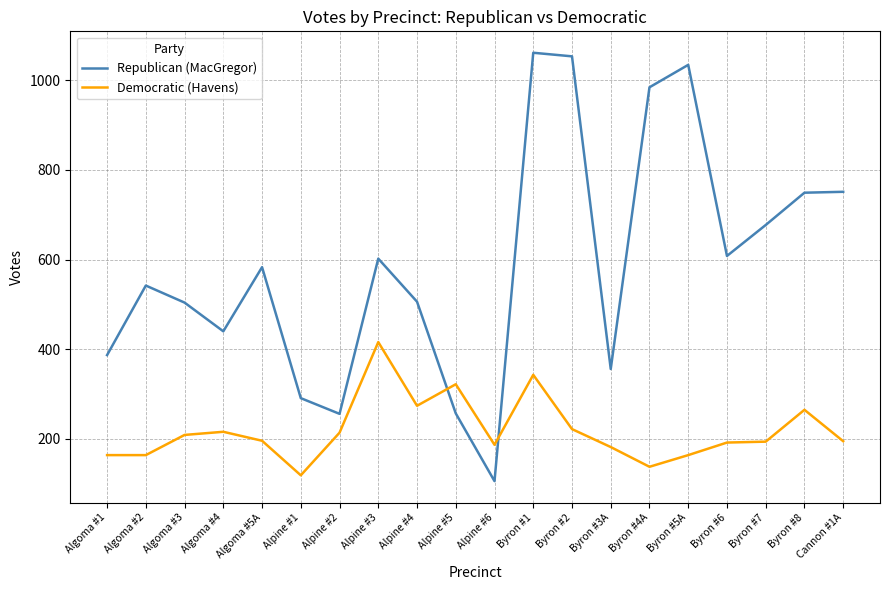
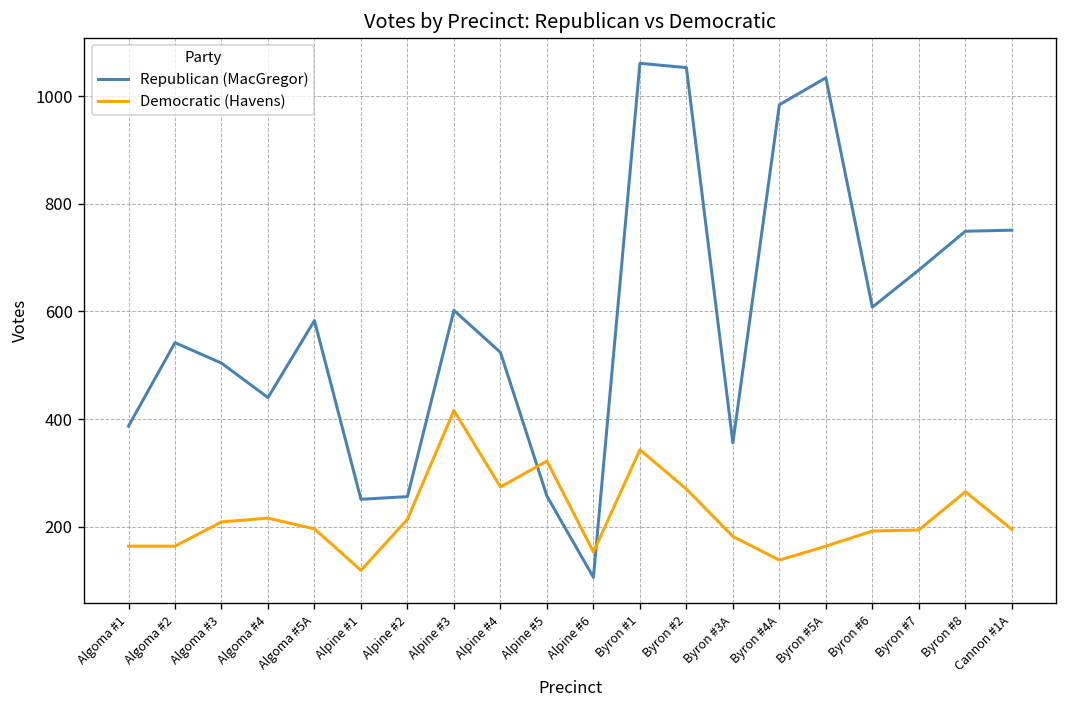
  {
    "Republican (MacGregor)": {
      "Algoma #1": 390,
      "Algoma #2": 540,
      "Algoma #3": 500,
      "Algoma #4": 440,
      "Algoma #5A": 580,
-     "Alpine #1": 290,
+     "Alpine #1": 250,
      "Alpine #2": 260,
      "Alpine #3": 600,
-     "Alpine #4": 510,
+     "Alpine #4": 520,
      "Alpine #5": 260,
      "Alpine #6": 110,
      "Byron #1": 1060,
      "Byron #2": 1050,
      "Byron #3A": 360,
      "Byron #4A": 980,
      "Byron #5A": 1030,
      "Byron #6": 610,
      "Byron #7": 680,
      "Byron #8": 750,
      "Cannon #1A": 750
    },
    "Democratic (Havens)": {
      "Algoma #1": 160,
      "Algoma #2": 160,
      "Algoma #3": 210,
      "Algoma #4": 220,
      "Algoma #5A": 200,
      "Alpine #1": 120,
      "Alpine #2": 210,
      "Alpine #3": 420,
      "Alpine #4": 270,
      "Alpine #5": 320,
-     "Alpine #6": 190,
+     "Alpine #6": 150,
      "Byron #1": 340,
-     "Byron #2": 220,
+     "Byron #2": 270,
      "Byron #3A": 180,
      "Byron #4A": 140,
      "Byron #5A": 160,
      "Byron #6": 190,
      "Byron #7": 190,
      "Byron #8": 270,
      "Cannon #1A": 200
    }
  }
